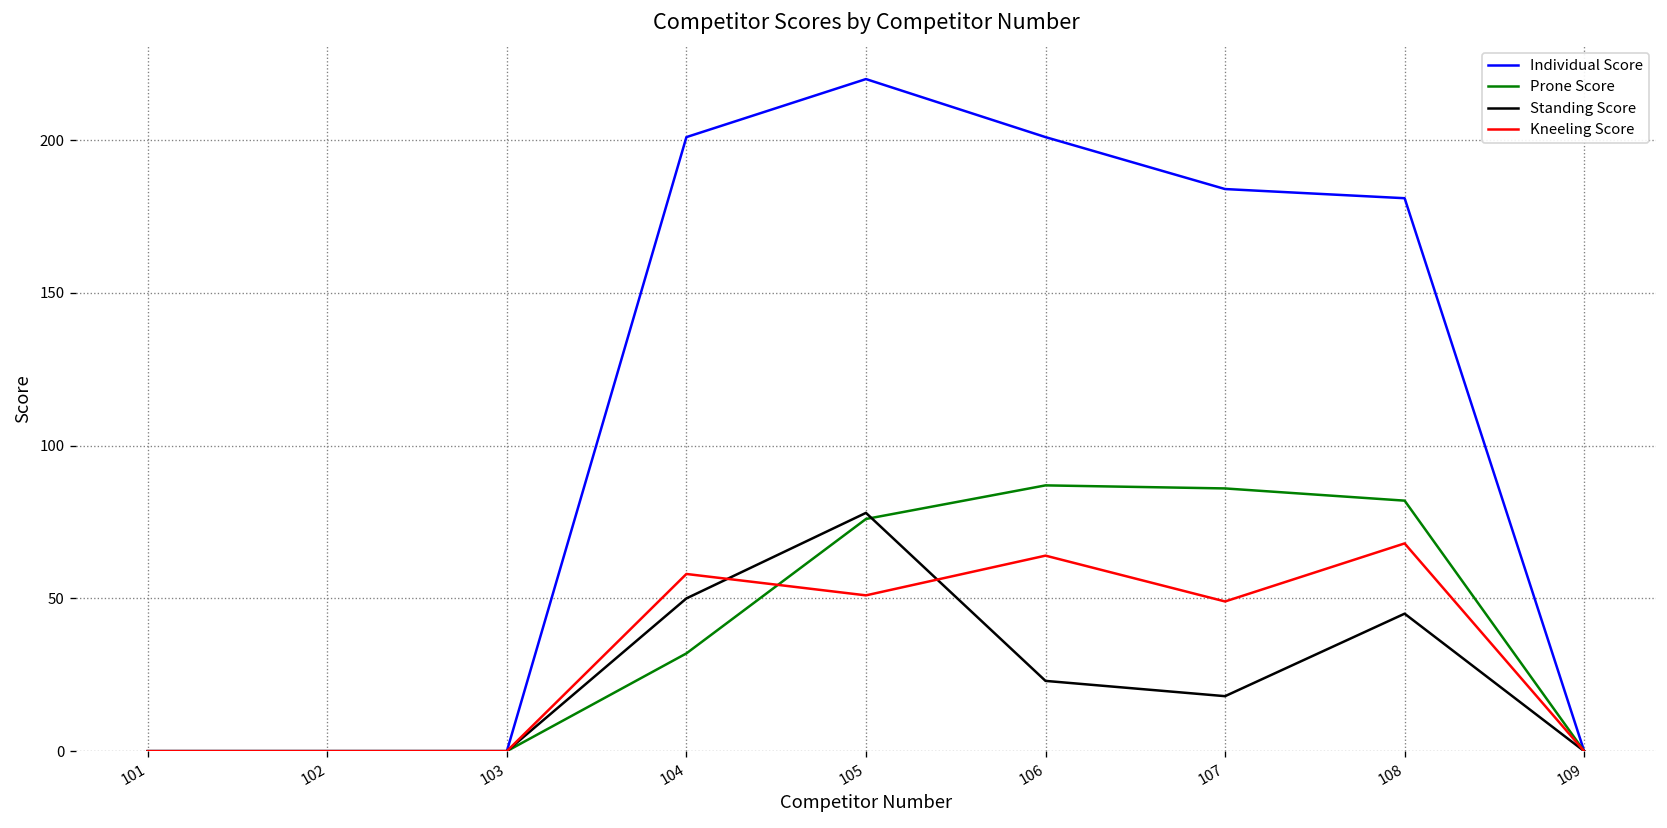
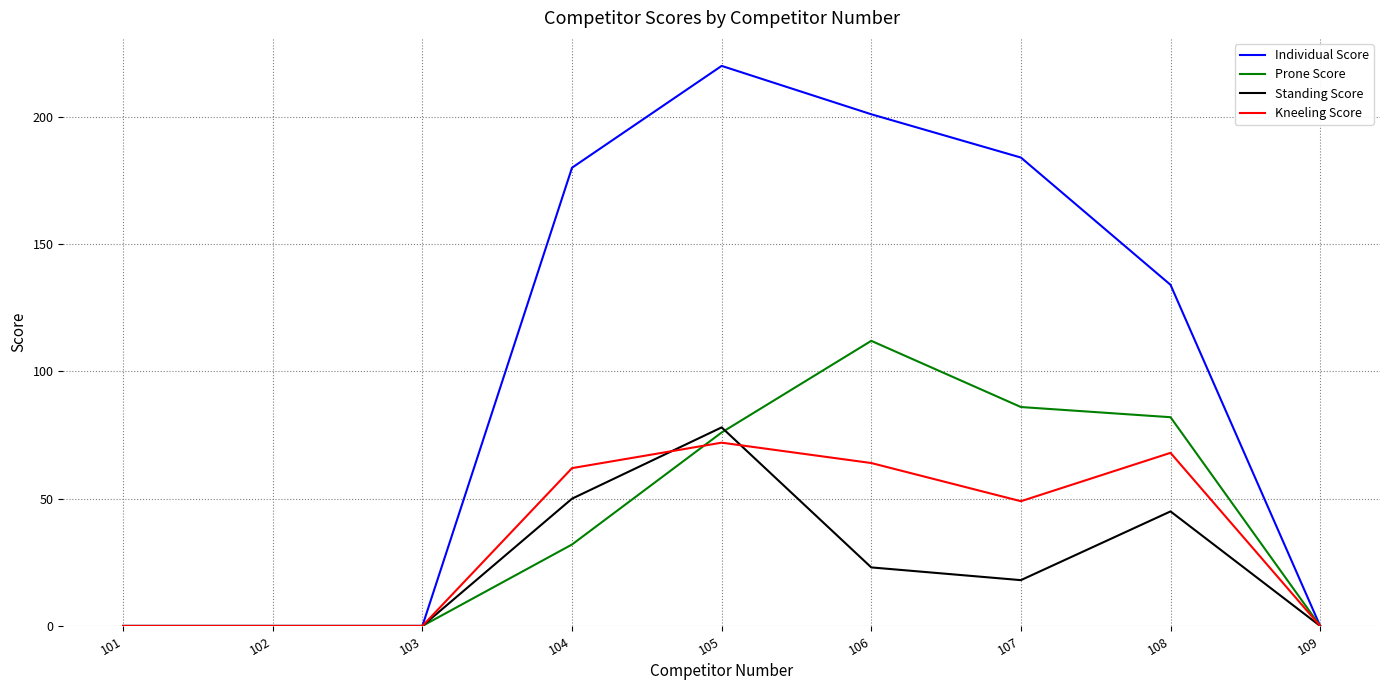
  {
    "Individual Score": {
-     "104": 201,
+     "104": 180,
      "105": 220,
      "106": 201,
      "107": 184,
-     "108": 181
+     "108": 134
    },
    "Prone Score": {
      "104": 32,
      "105": 76,
-     "106": 87,
+     "106": 112,
      "107": 86,
      "108": 82
    },
    "Standing Score": {
      "104": 50,
      "105": 78,
      "106": 23,
      "107": 18,
      "108": 45
    },
    "Kneeling Score": {
-     "104": 58,
-     "105": 51,
+     "104": 62,
+     "105": 72,
      "106": 64,
      "107": 49,
      "108": 68
    }
  }
